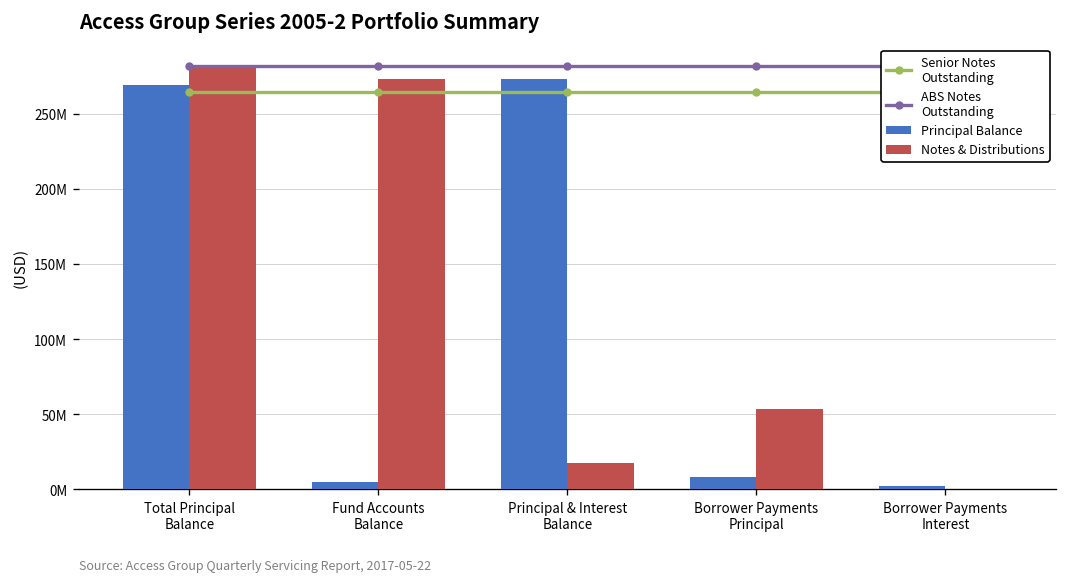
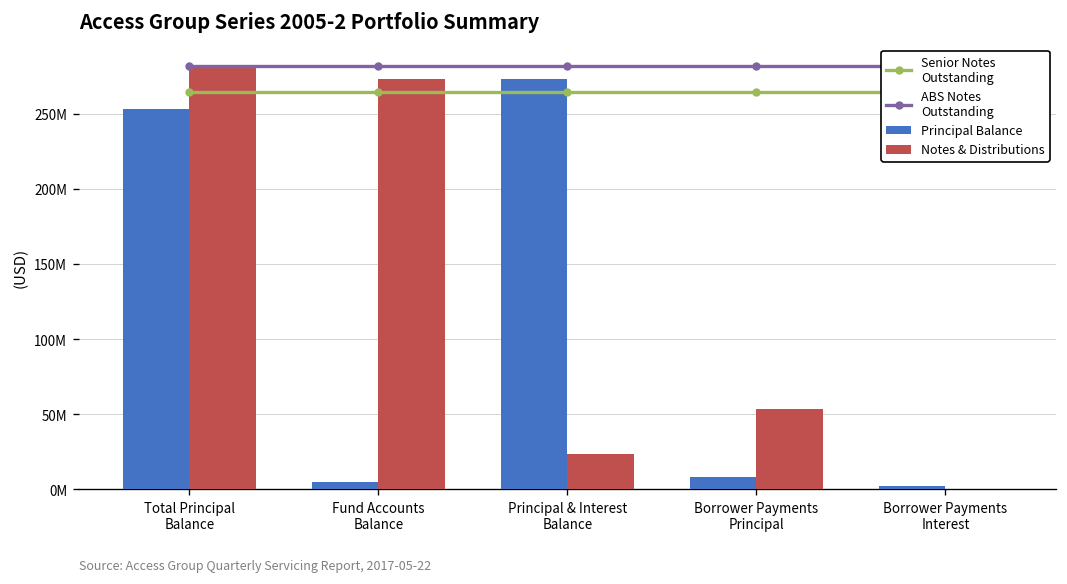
  {
    "Principal Balance": {
-     "Total Principal Balance": 269000000,
+     "Total Principal Balance": 253000000,
      "Fund Accounts Balance": 5000000,
      "Principal & Interest Balance": 273000000,
      "Borrower Payments Principal": 8000000,
      "Borrower Payments Interest": 2000000
    },
    "Senior Notes Outstanding": {
      "Total Principal Balance": 264000000,
      "Fund Accounts Balance": 264000000,
      "Principal & Interest Balance": 264000000,
      "Borrower Payments Principal": 264000000
    },
    "ABS Notes Outstanding": {
      "Total Principal Balance": 282000000,
      "Fund Accounts Balance": 282000000,
      "Principal & Interest Balance": 282000000,
      "Borrower Payments Principal": 282000000
    },
    "Notes & Distributions": {
      "Total Principal Balance": 282000000,
      "Fund Accounts Balance": 273000000,
-     "Principal & Interest Balance": 17000000,
+     "Principal & Interest Balance": 24000000,
      "Borrower Payments Principal": 53000000
    }
  }
